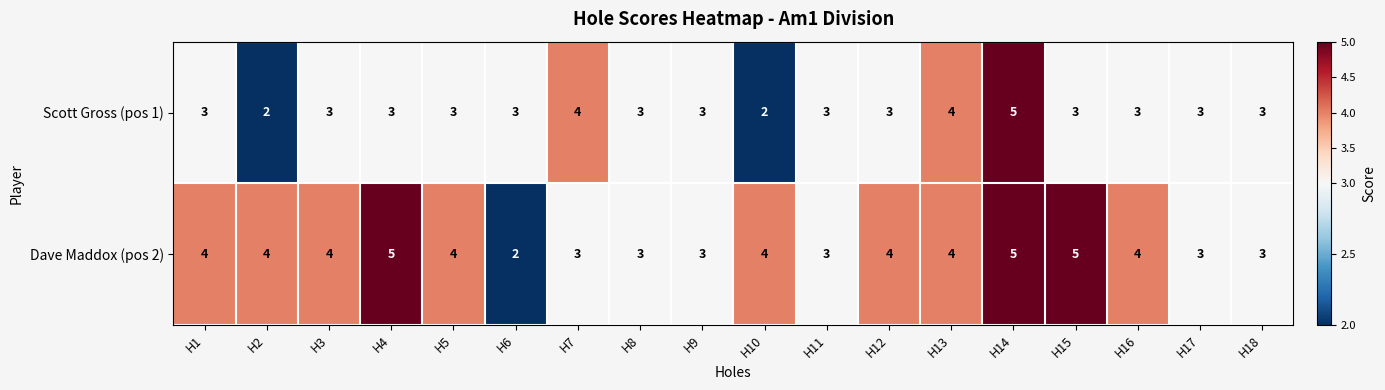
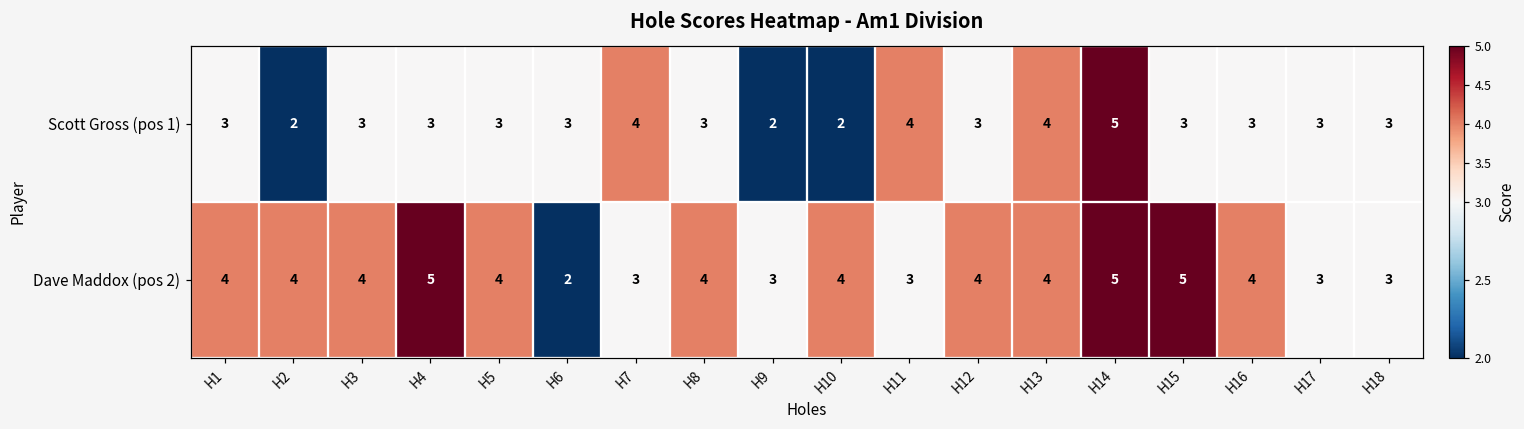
  {
    "Scott Gross (pos 1)": {
      "H1": 3,
      "H2": 2,
      "H3": 3,
      "H4": 3,
      "H5": 3,
      "H6": 3,
      "H7": 4,
      "H8": 3,
-     "H9": 3,
+     "H9": 2,
      "H10": 2,
-     "H11": 3,
+     "H11": 4,
      "H12": 3,
      "H13": 4,
      "H14": 5,
      "H15": 3,
      "H16": 3,
      "H17": 3,
      "H18": 3
    },
    "Dave Maddox (pos 2)": {
      "H1": 4,
      "H2": 4,
      "H3": 4,
      "H4": 5,
      "H5": 4,
      "H6": 2,
      "H7": 3,
-     "H8": 3,
+     "H8": 4,
      "H9": 3,
      "H10": 4,
      "H11": 3,
      "H12": 4,
      "H13": 4,
      "H14": 5,
      "H15": 5,
      "H16": 4,
      "H17": 3,
      "H18": 3
    }
  }
